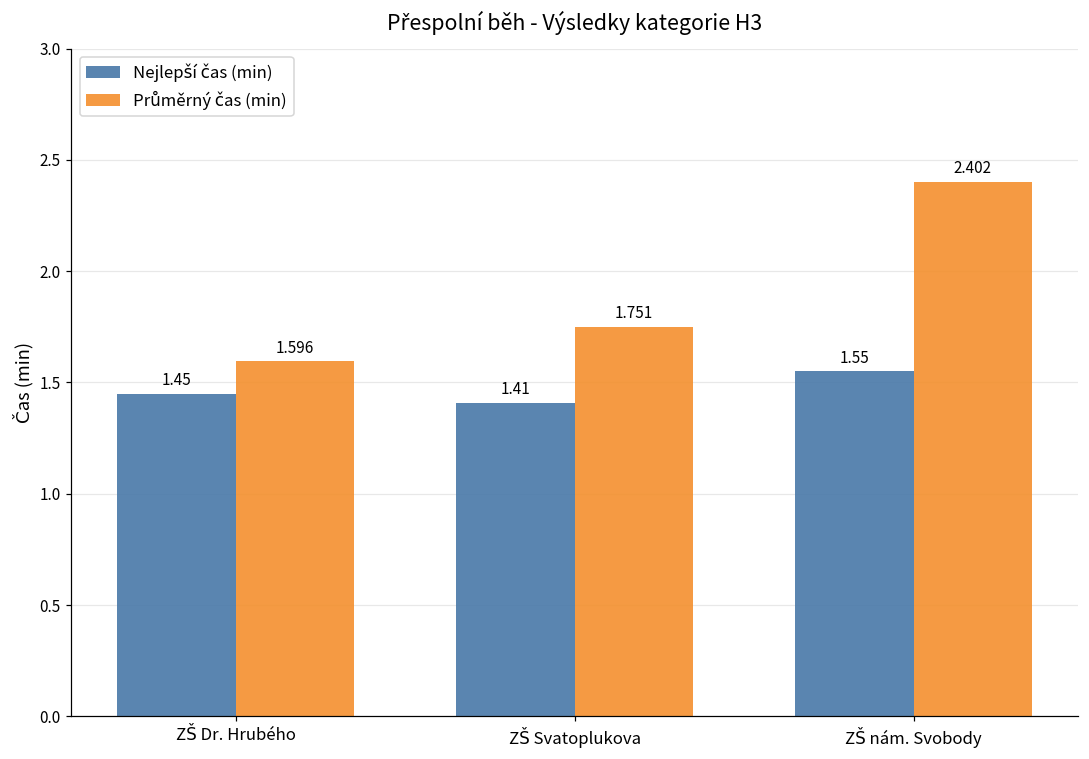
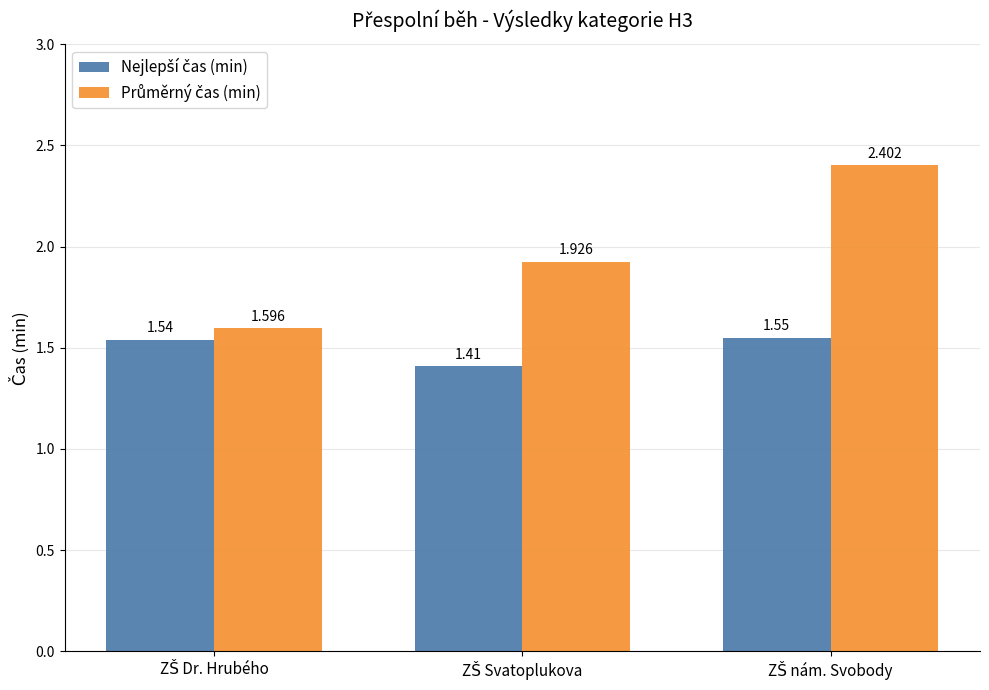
  {
    "Nejlepší čas (min)": {
-     "ZŠ Dr. Hrubého": 1.45,
+     "ZŠ Dr. Hrubého": 1.54,
      "ZŠ Svatoplukova": 1.41,
      "ZŠ nám. Svobody": 1.55
    },
    "Průměrný čas (min)": {
      "ZŠ Dr. Hrubého": 1.596,
-     "ZŠ Svatoplukova": 1.751,
+     "ZŠ Svatoplukova": 1.926,
      "ZŠ nám. Svobody": 2.402
    }
  }
